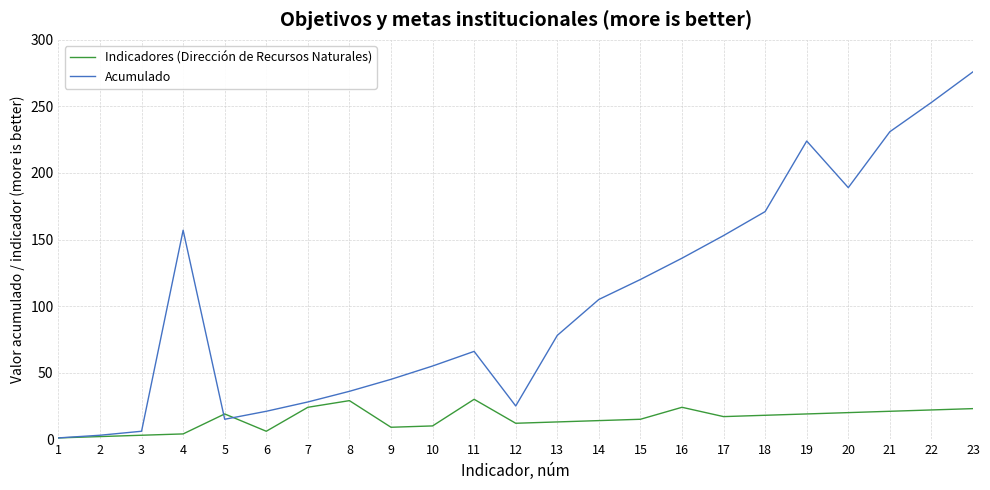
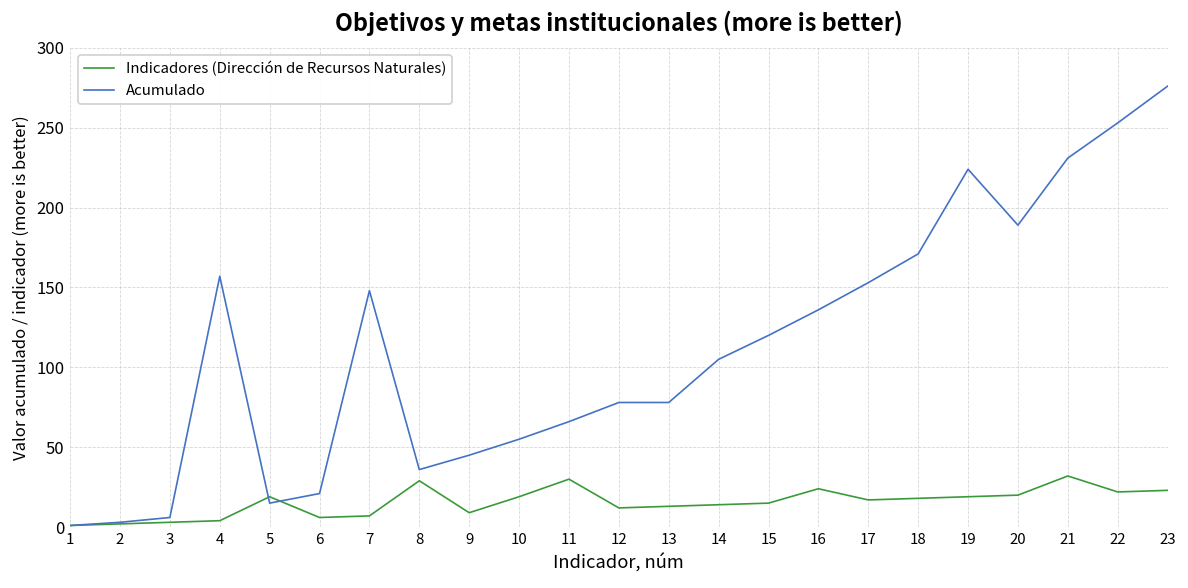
  {
    "Indicadores (Dirección de Recursos Naturales)": {
      "3": 3,
      "4": 4,
      "5": 19,
      "6": 6,
-     "7": 24,
+     "7": 7,
      "8": 29,
      "9": 9,
-     "10": 10,
+     "10": 19,
      "11": 30,
      "12": 12,
      "13": 13,
      "14": 14,
      "15": 15,
      "16": 24,
      "17": 17,
      "18": 18,
      "19": 19,
      "20": 20,
-     "21": 21,
+     "21": 32,
      "22": 22,
      "23": 23
    },
    "Acumulado": {
      "3": 6,
      "4": 157,
      "5": 15,
      "6": 21,
-     "7": 28,
+     "7": 148,
      "8": 36,
      "9": 45,
      "10": 55,
      "11": 66,
-     "12": 25,
+     "12": 78,
      "13": 78,
      "14": 105,
      "15": 120,
      "16": 136,
      "17": 153,
      "18": 171,
      "19": 224,
      "20": 189,
      "21": 231,
      "22": 253,
      "23": 276
    }
  }
